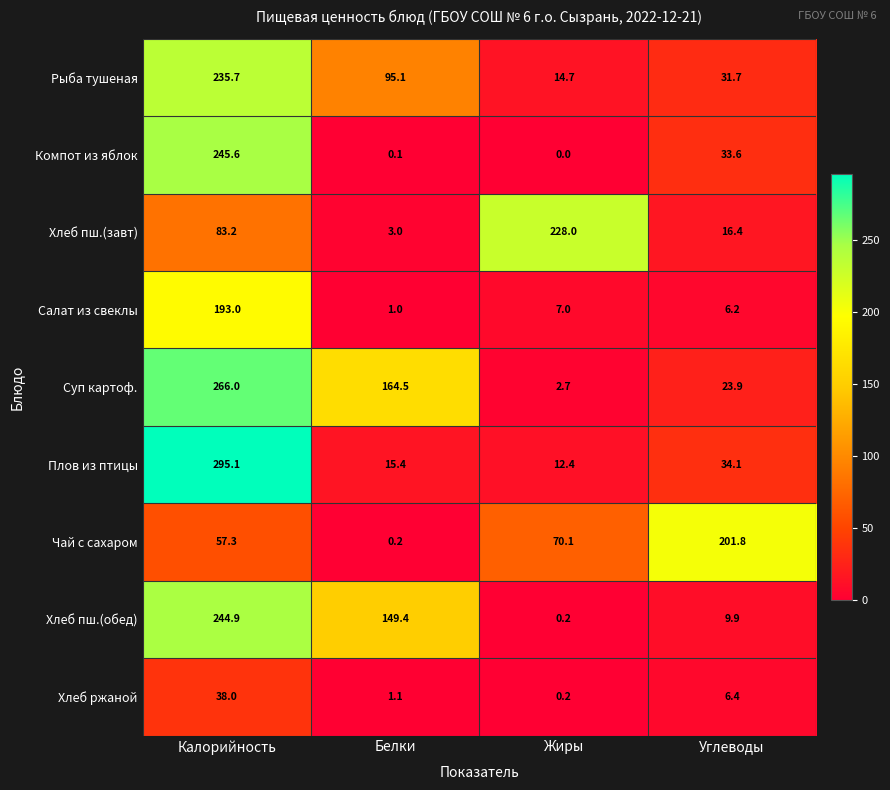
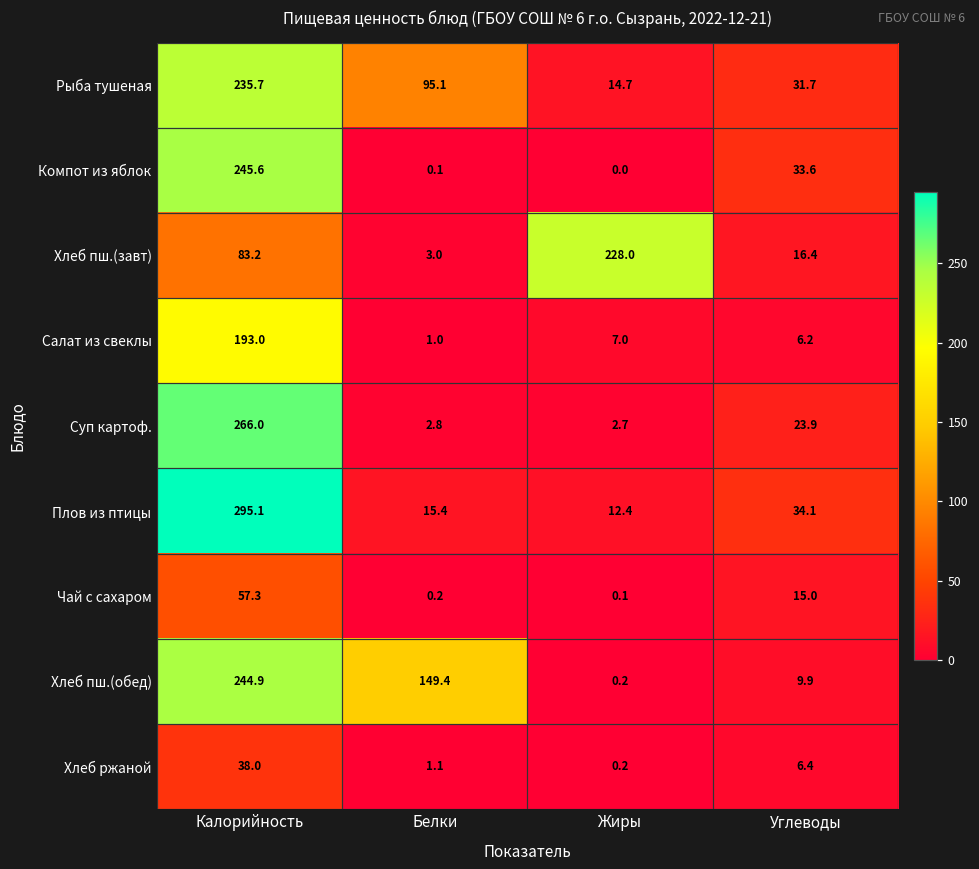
  {
    "Рыба тушеная": {
      "Калорийность": 235.7,
      "Белки": 95.1,
      "Жиры": 14.7,
      "Углеводы": 31.7
    },
    "Компот из яблок": {
      "Калорийность": 245.6,
      "Белки": 0.1,
      "Жиры": 0.0,
      "Углеводы": 33.6
    },
    "Хлеб пш.(завт)": {
      "Калорийность": 83.2,
      "Белки": 3.0,
      "Жиры": 228.0,
      "Углеводы": 16.4
    },
    "Салат из свеклы": {
      "Калорийность": 193.0,
      "Белки": 1.0,
      "Жиры": 7.0,
      "Углеводы": 6.2
    },
    "Суп картоф.": {
      "Калорийность": 266.0,
-     "Белки": 164.5,
+     "Белки": 2.8,
      "Жиры": 2.7,
      "Углеводы": 23.9
    },
    "Плов из птицы": {
      "Калорийность": 295.1,
      "Белки": 15.4,
      "Жиры": 12.4,
      "Углеводы": 34.1
    },
    "Чай с сахаром": {
      "Калорийность": 57.3,
      "Белки": 0.2,
-     "Жиры": 70.1,
-     "Углеводы": 201.8
+     "Жиры": 0.1,
+     "Углеводы": 15.0
    },
    "Хлеб пш.(обед)": {
      "Калорийность": 244.9,
      "Белки": 149.4,
      "Жиры": 0.2,
      "Углеводы": 9.9
    },
    "Хлеб ржаной": {
      "Калорийность": 38.0,
      "Белки": 1.1,
      "Жиры": 0.2,
      "Углеводы": 6.4
    }
  }
